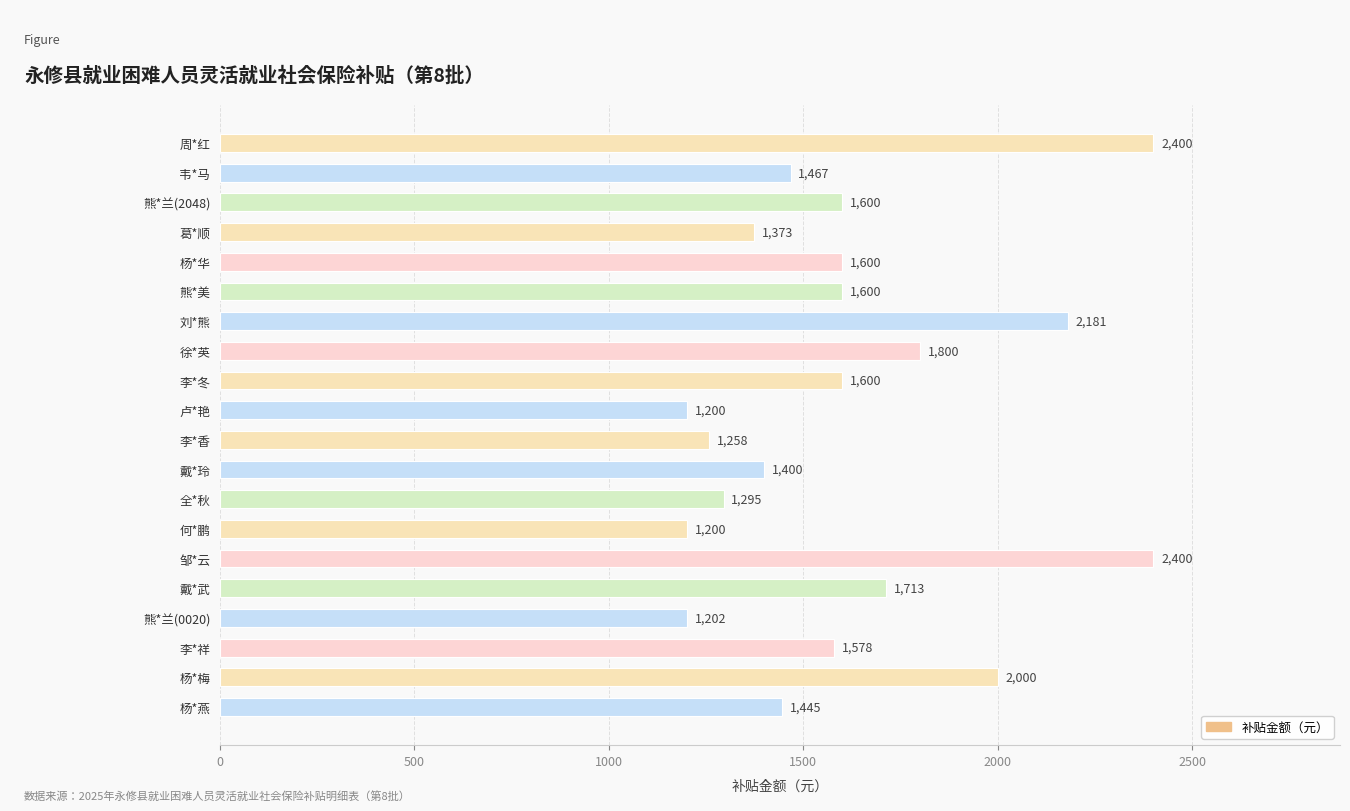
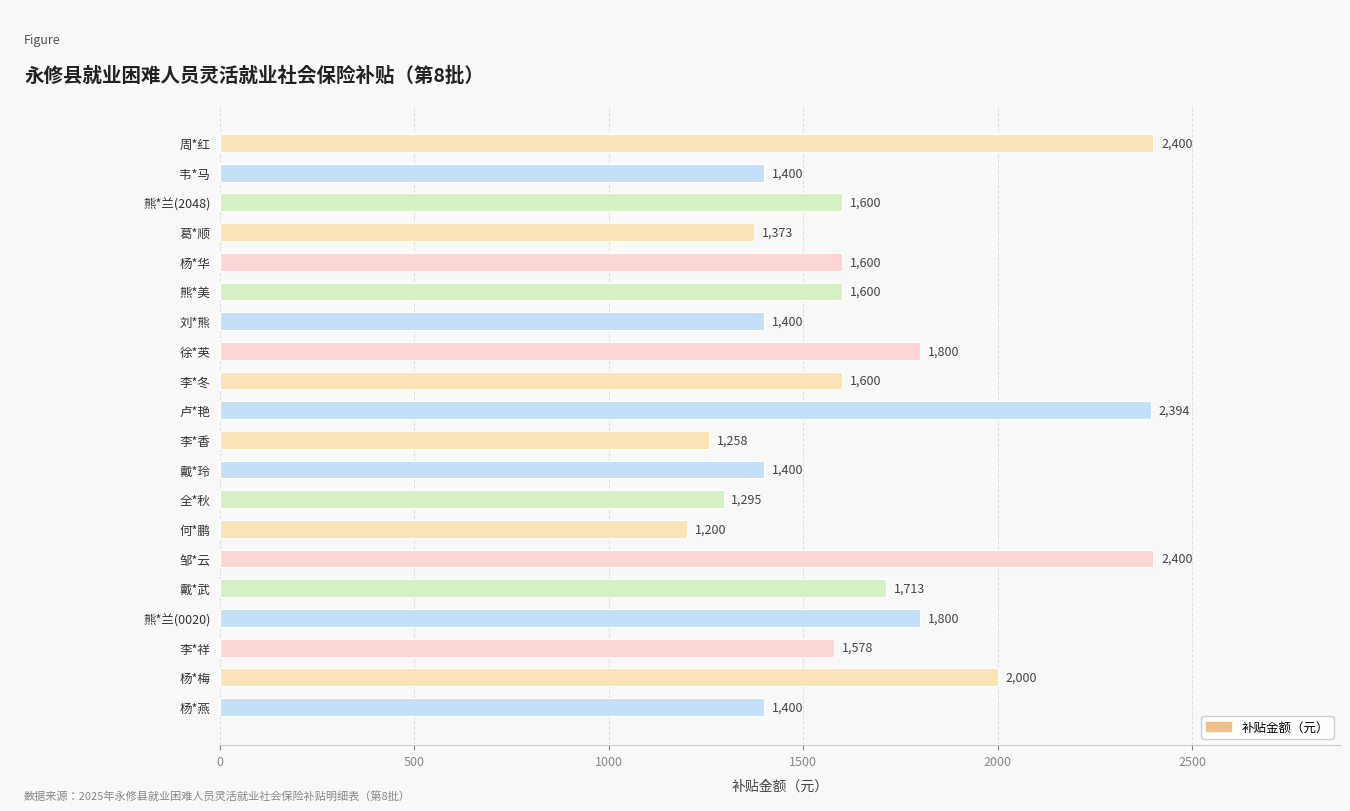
  {
    "周*红": "2,400",
-   "韦*马": "1,467",
+   "韦*马": "1,400",
    "熊*兰(2048)": "1,600",
    "葛*顺": "1,373",
    "杨*华": "1,600",
    "熊*美": "1,600",
-   "刘*熊": "2,181",
+   "刘*熊": "1,400",
    "徐*英": "1,800",
    "李*冬": "1,600",
-   "卢*艳": "1,200",
+   "卢*艳": "2,394",
    "李*香": "1,258",
    "戴*玲": "1,400",
    "全*秋": "1,295",
    "何*鹏": "1,200",
    "邹*云": "2,400",
    "戴*武": "1,713",
-   "熊*兰(0020)": "1,202",
+   "熊*兰(0020)": "1,800",
    "李*祥": "1,578",
    "杨*梅": "2,000",
-   "杨*燕": "1,445"
+   "杨*燕": "1,400"
  }
